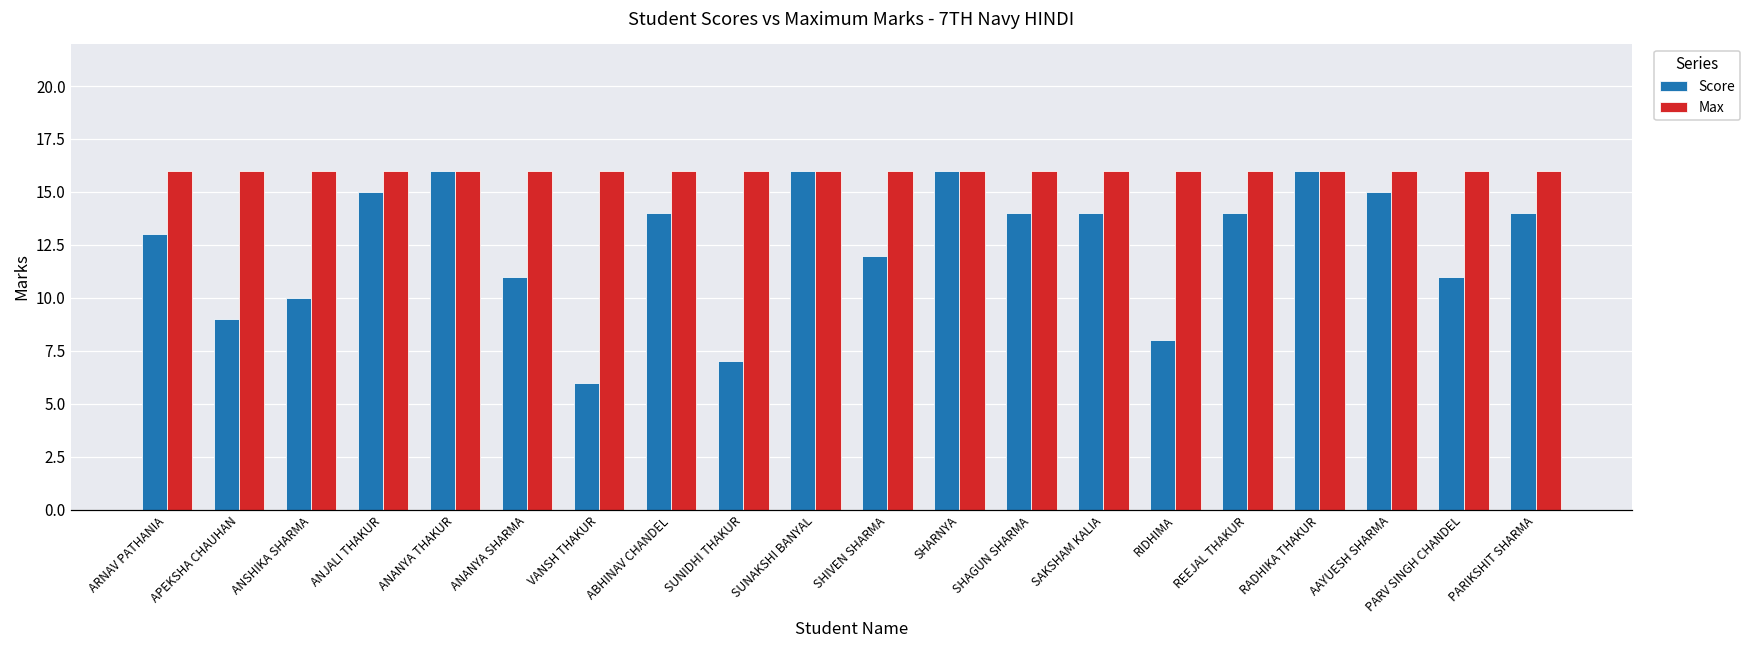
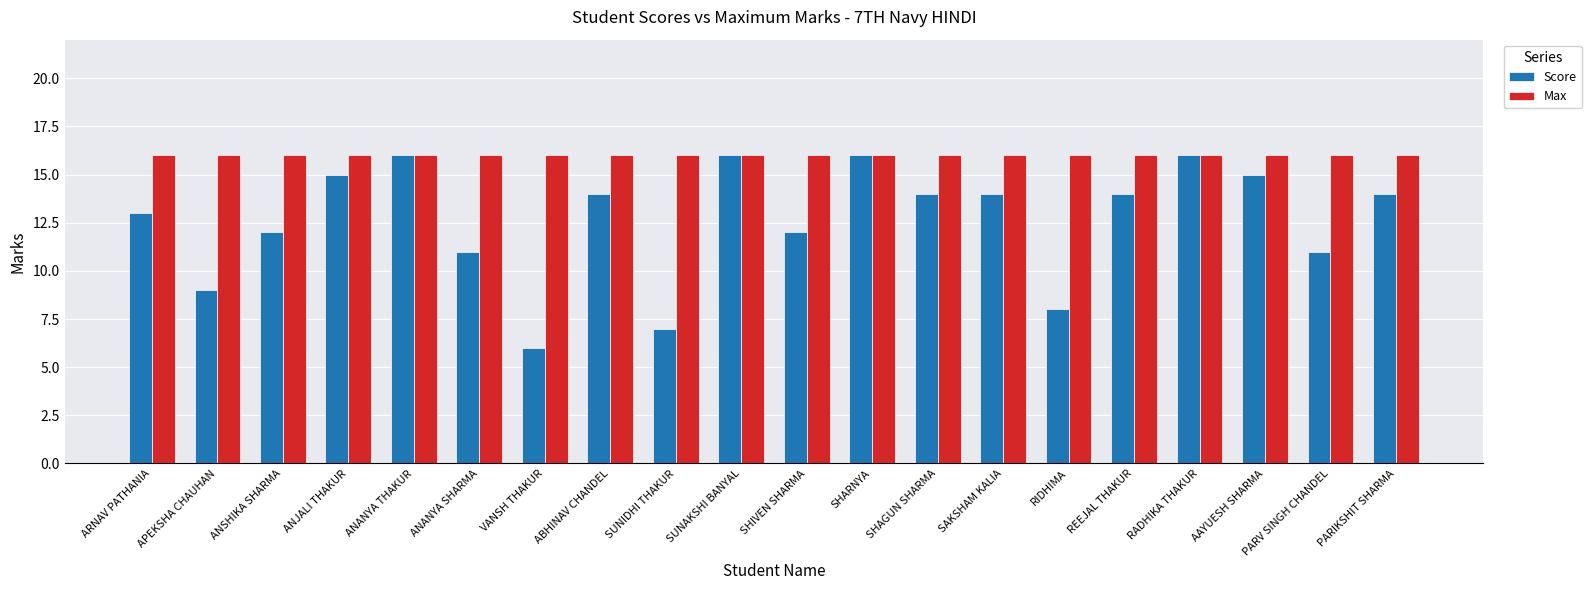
  {
    "Score": {
      "ARNAV PATHANIA": 13,
      "APEKSHA CHAUHAN": 9,
-     "ANSHIKA SHARMA": 10,
+     "ANSHIKA SHARMA": 12,
      "ANJALI THAKUR": 15,
      "ANANYA THAKUR": 16,
      "ANANYA SHARMA": 11,
      "VANSH THAKUR": 6,
      "ABHINAV CHANDEL": 14,
      "SUNIDHI THAKUR": 7,
      "SUNAKSHI BANYAL": 16,
      "SHIVEN SHARMA": 12,
      "SHARNYA": 16,
      "SHAGUN SHARMA": 14,
      "SAKSHAM KALIA": 14,
      "RIDHIMA": 8,
      "REEJAL THAKUR": 14,
      "RADHIKA THAKUR": 16,
      "AAYUESH SHARMA": 15,
      "PARV SINGH CHANDEL": 11,
      "PARIKSHIT SHARMA": 14
    },
    "Max": {
      "ARNAV PATHANIA": 16,
      "APEKSHA CHAUHAN": 16,
      "ANSHIKA SHARMA": 16,
      "ANJALI THAKUR": 16,
      "ANANYA THAKUR": 16,
      "ANANYA SHARMA": 16,
      "VANSH THAKUR": 16,
      "ABHINAV CHANDEL": 16,
      "SUNIDHI THAKUR": 16,
      "SUNAKSHI BANYAL": 16,
      "SHIVEN SHARMA": 16,
      "SHARNYA": 16,
      "SHAGUN SHARMA": 16,
      "SAKSHAM KALIA": 16,
      "RIDHIMA": 16,
      "REEJAL THAKUR": 16,
      "RADHIKA THAKUR": 16,
      "AAYUESH SHARMA": 16,
      "PARV SINGH CHANDEL": 16,
      "PARIKSHIT SHARMA": 16
    }
  }
